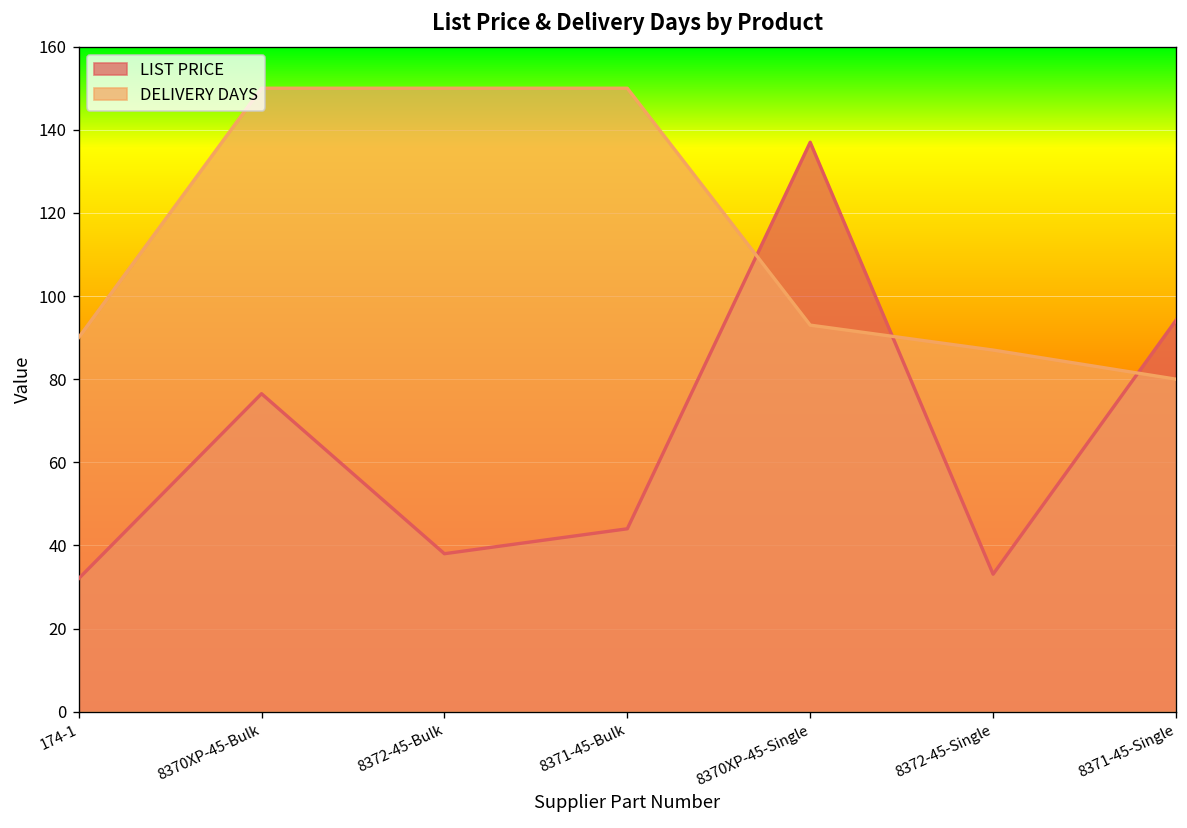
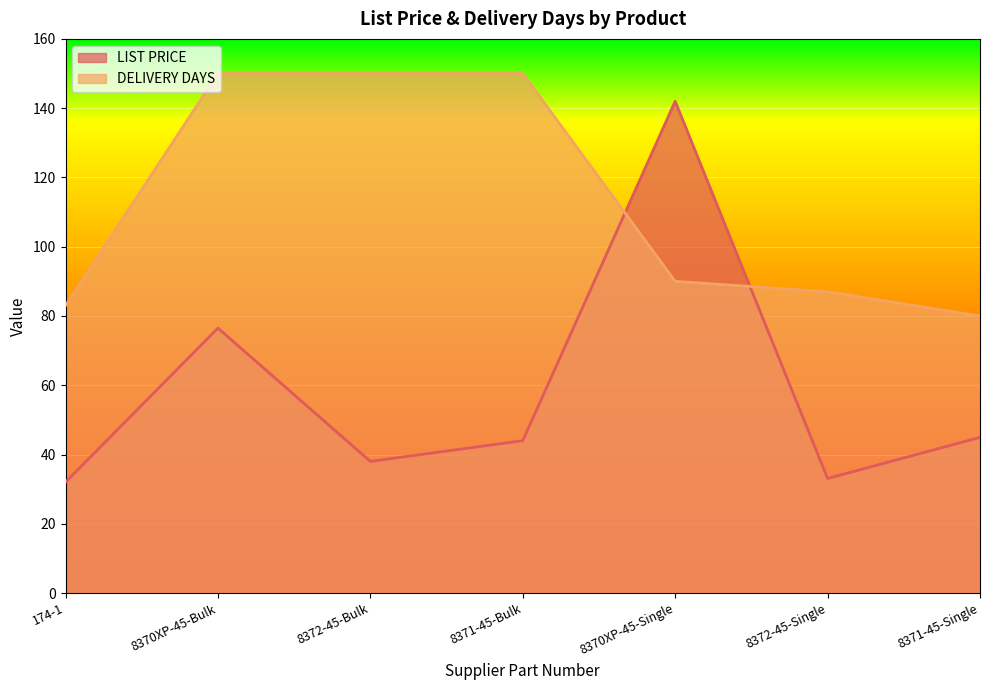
  {
    "LIST PRICE": {
      "174-1": 32,
      "8370XP-45-Bulk": 77,
      "8372-45-Bulk": 38,
      "8371-45-Bulk": 44,
-     "8370XP-45-Single": 137,
+     "8370XP-45-Single": 142,
      "8372-45-Single": 33,
-     "8371-45-Single": 94
+     "8371-45-Single": 45
    },
    "DELIVERY DAYS": {
-     "174-1": 90,
+     "174-1": 83,
      "8372-45-Bulk": 150,
      "8371-45-Bulk": 150,
-     "8370XP-45-Single": 93,
+     "8370XP-45-Single": 90,
      "8372-45-Single": 87,
      "8371-45-Single": 80
    }
  }
